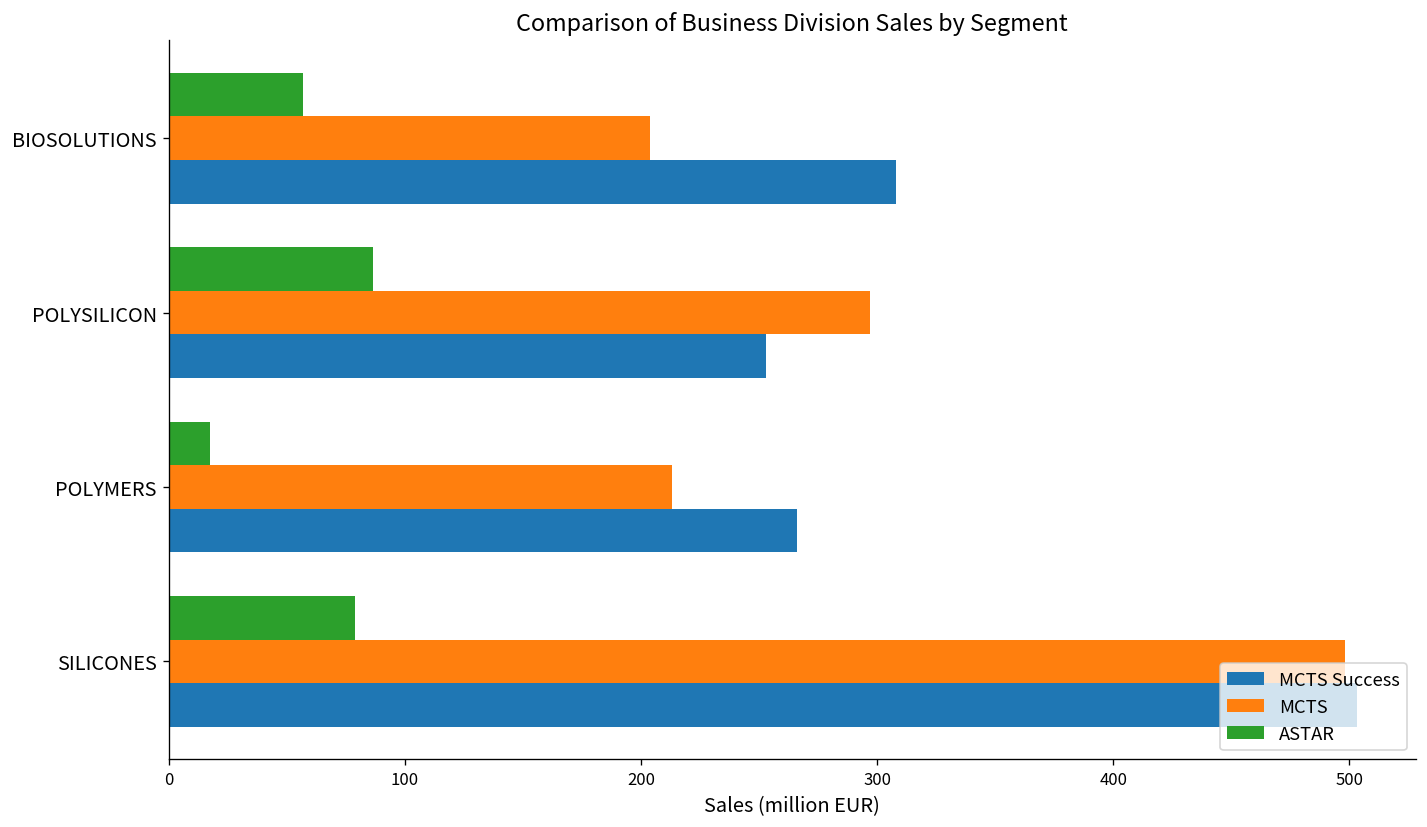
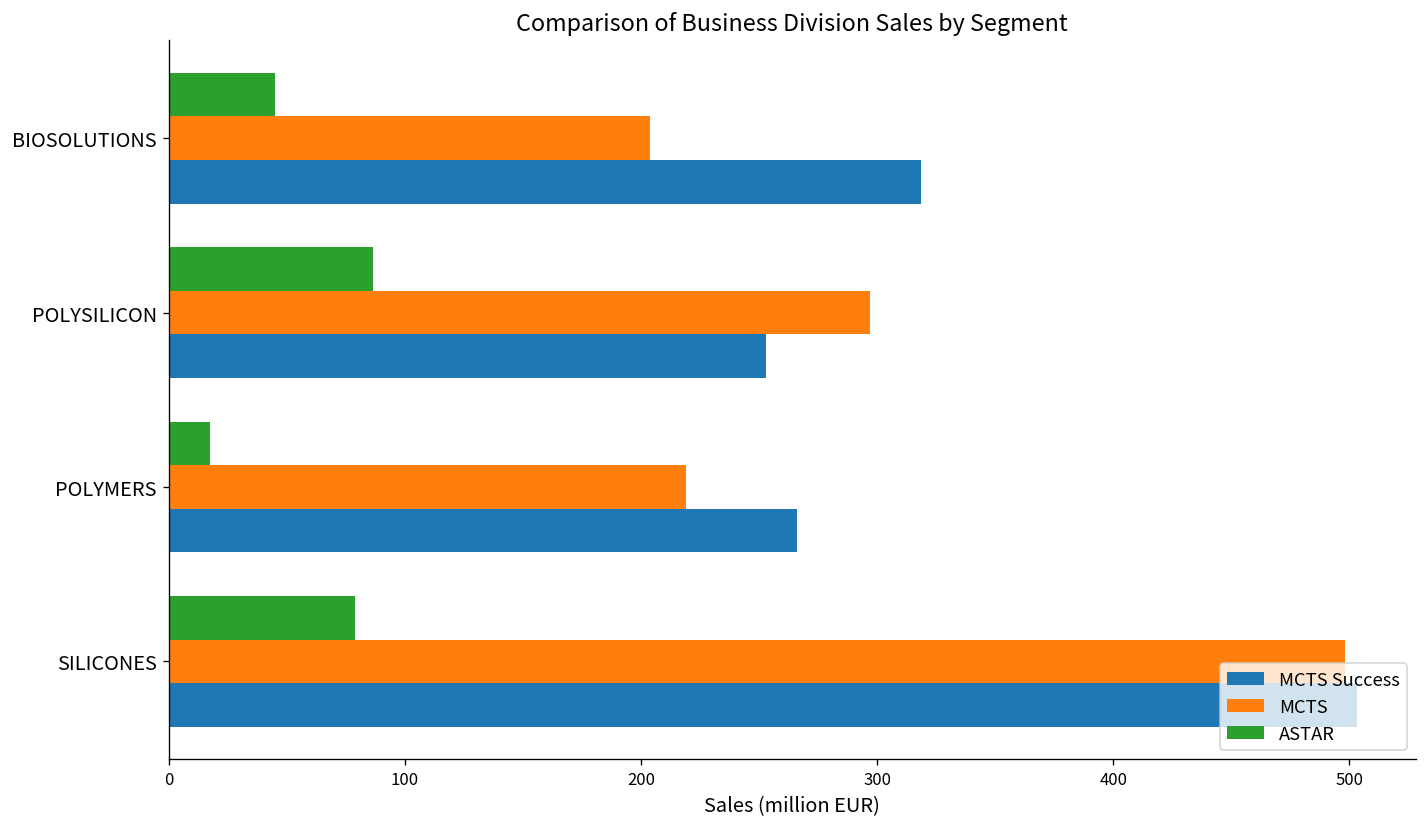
  {
    "MCTS Success": {
-     "BIOSOLUTIONS": 308,
+     "BIOSOLUTIONS": 319,
      "POLYSILICON": 253,
      "POLYMERS": 266
    },
    "MCTS": {
      "BIOSOLUTIONS": 204,
      "POLYSILICON": 297,
-     "POLYMERS": 213
+     "POLYMERS": 219
    },
    "ASTAR": {
-     "BIOSOLUTIONS": 57,
+     "BIOSOLUTIONS": 45,
      "POLYSILICON": 87,
      "POLYMERS": 18,
      "SILICONES": 79
    }
  }
